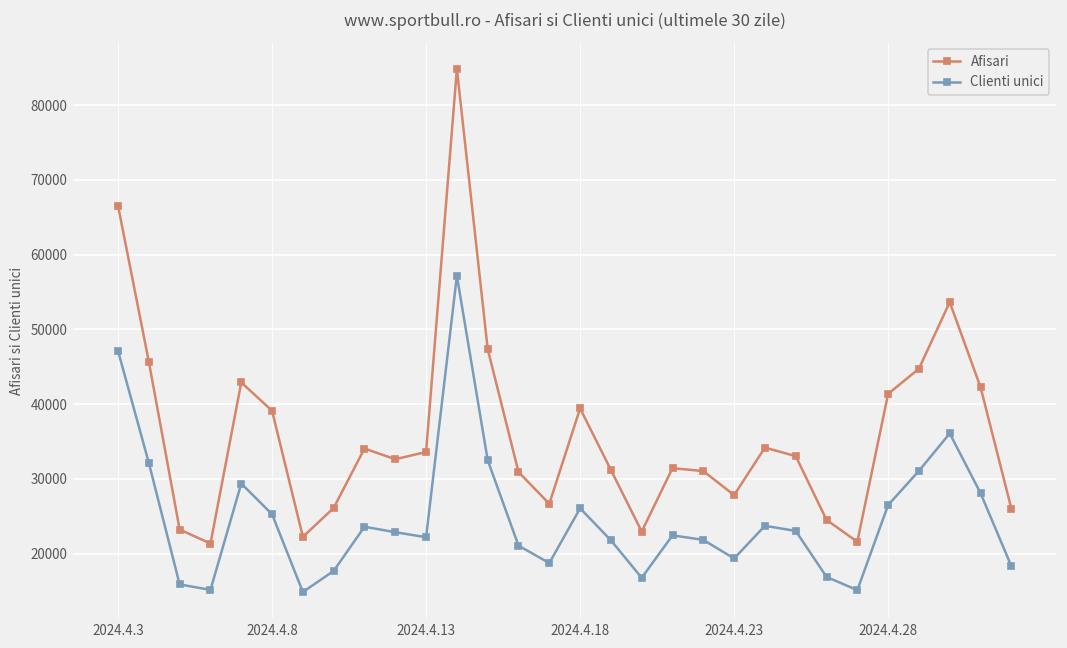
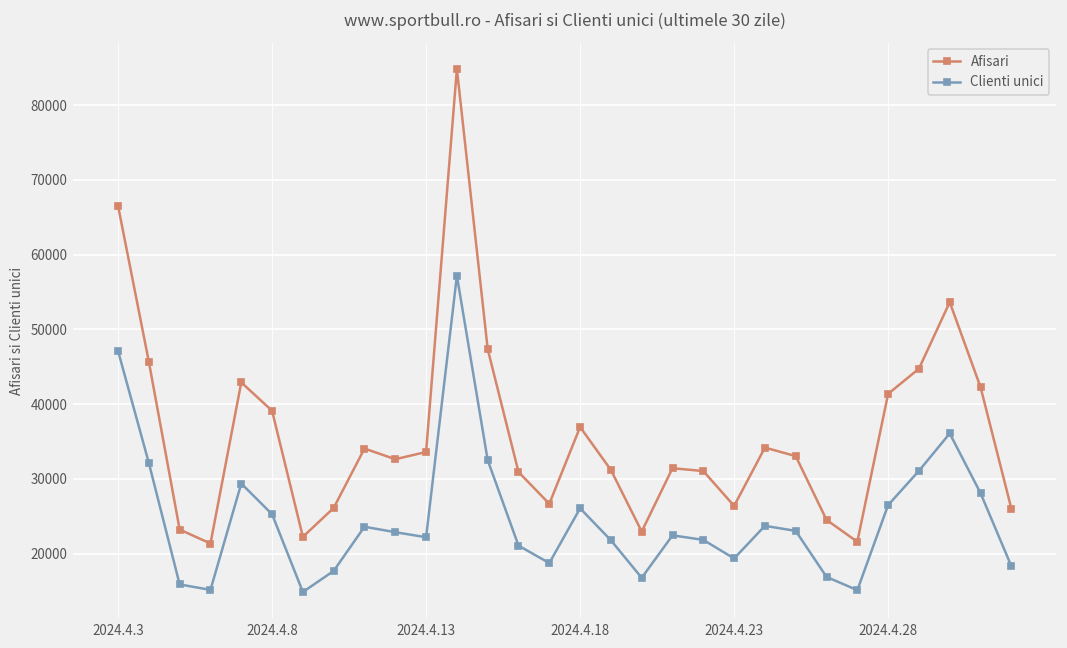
  {
    "Afisari": {
      "2024.4.3": 67000,
      "2024.4.8": 39000,
      "2024.4.13": 34000,
-     "2024.4.18": 39000,
-     "2024.4.23": 28000,
+     "2024.4.18": 37000,
+     "2024.4.23": 26000,
      "2024.4.28": 41000
    },
    "Clienti unici": {
      "2024.4.3": 47000,
      "2024.4.8": 25000,
      "2024.4.13": 22000,
      "2024.4.18": 26000,
      "2024.4.23": 19000,
      "2024.4.28": 27000
    }
  }
